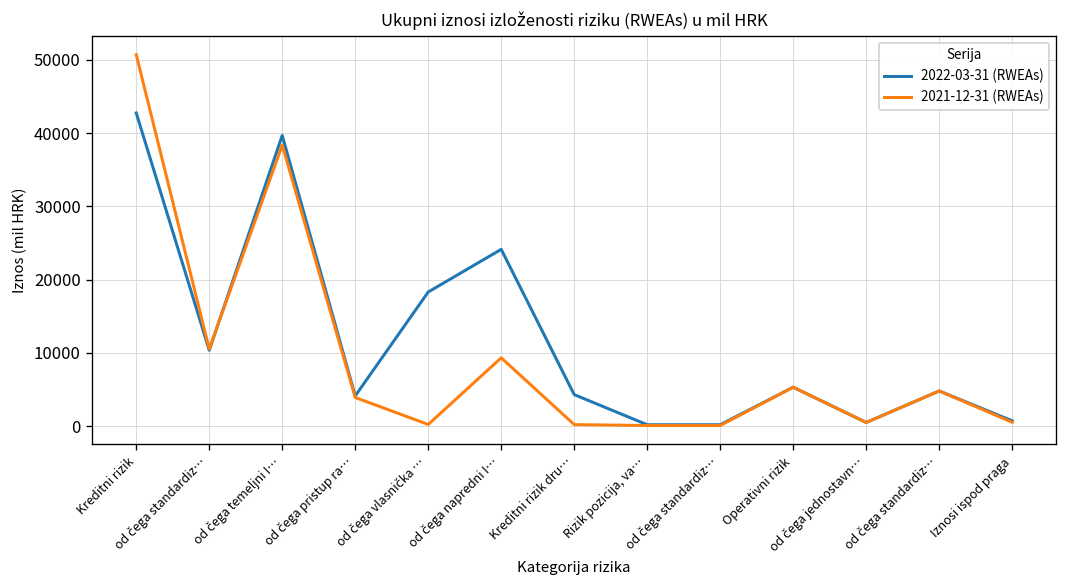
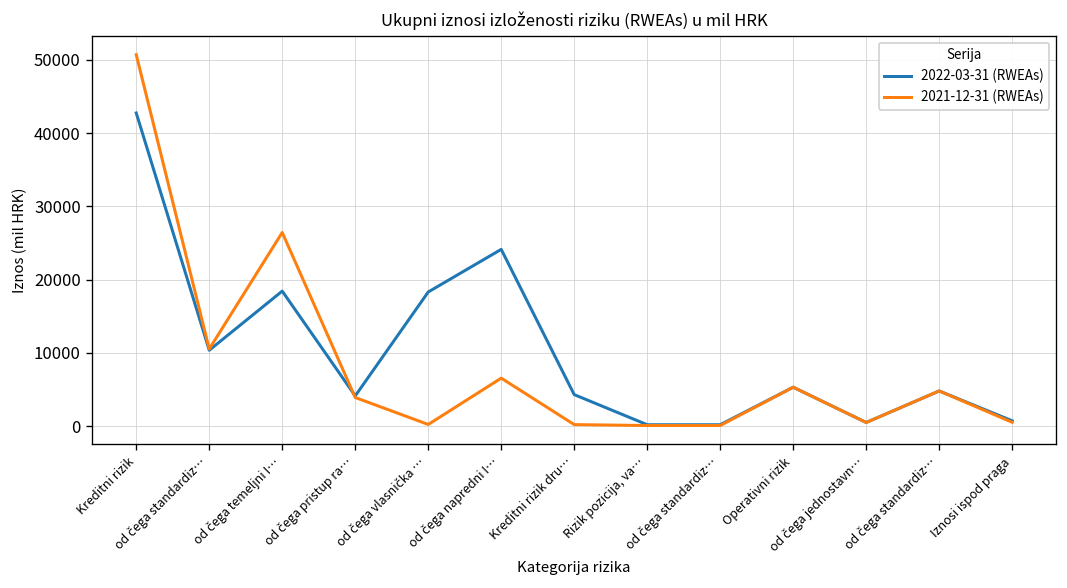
  {
    "2022-03-31 (RWEAs)": {
      "Kreditni rizik": 43000,
-     "od čega temeljni I…": 40000,
+     "od čega temeljni I…": 18000,
      "od čega vlasnička …": 18000,
      "od čega napredni I…": 24000,
      "Kreditni rizik dru…": 4000
    },
    "2021-12-31 (RWEAs)": {
      "Kreditni rizik": 51000,
-     "od čega temeljni I…": 38000,
+     "od čega temeljni I…": 26000,
      "od čega vlasnička …": 0,
-     "od čega napredni I…": 9000,
+     "od čega napredni I…": 7000,
      "Kreditni rizik dru…": 0
    }
  }
